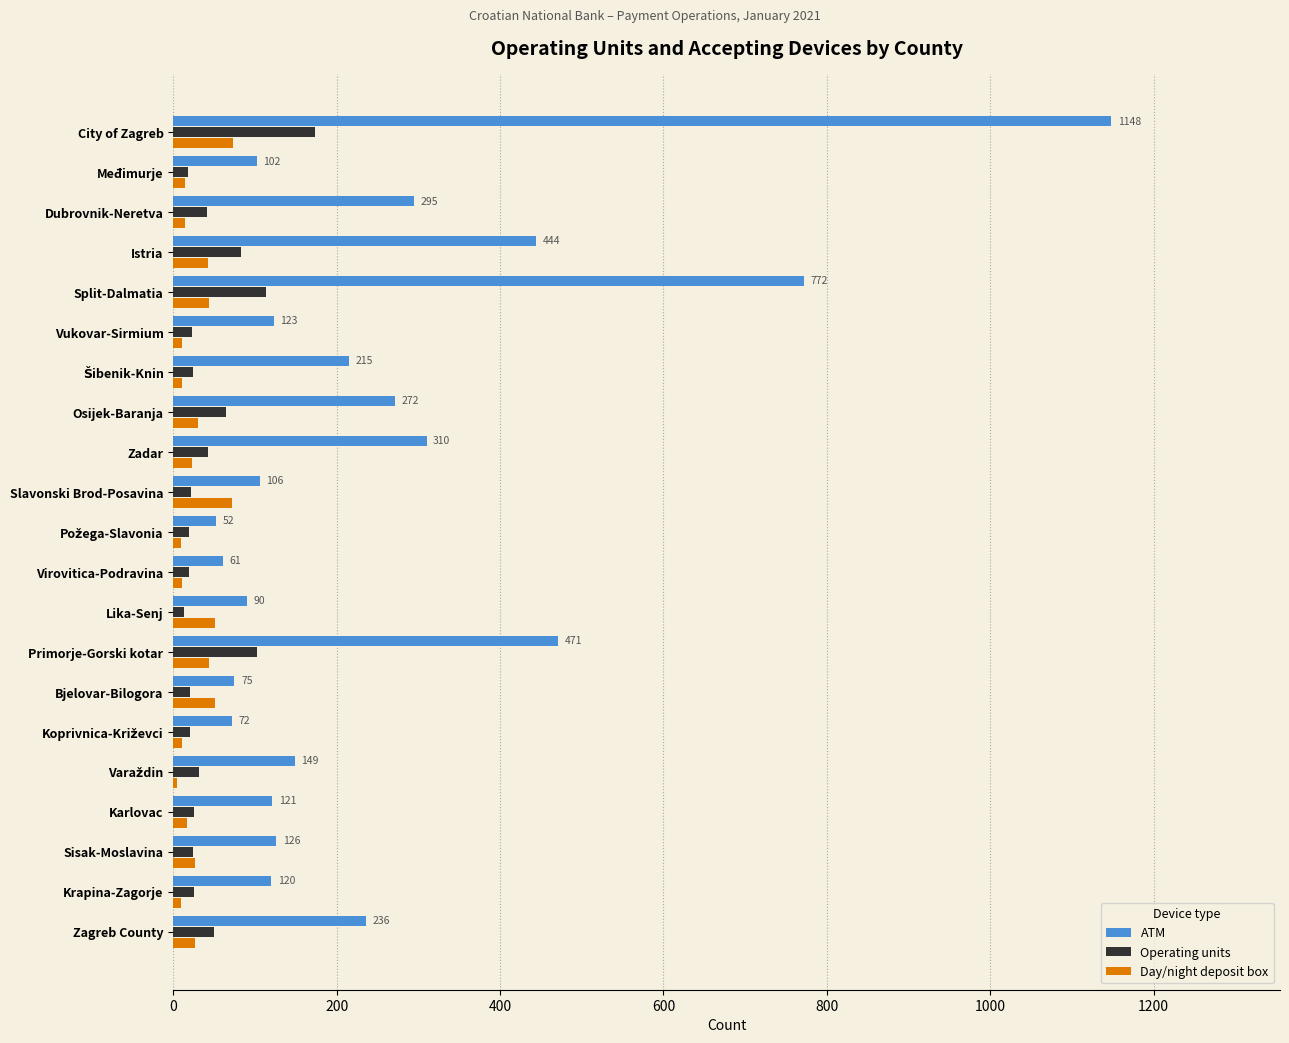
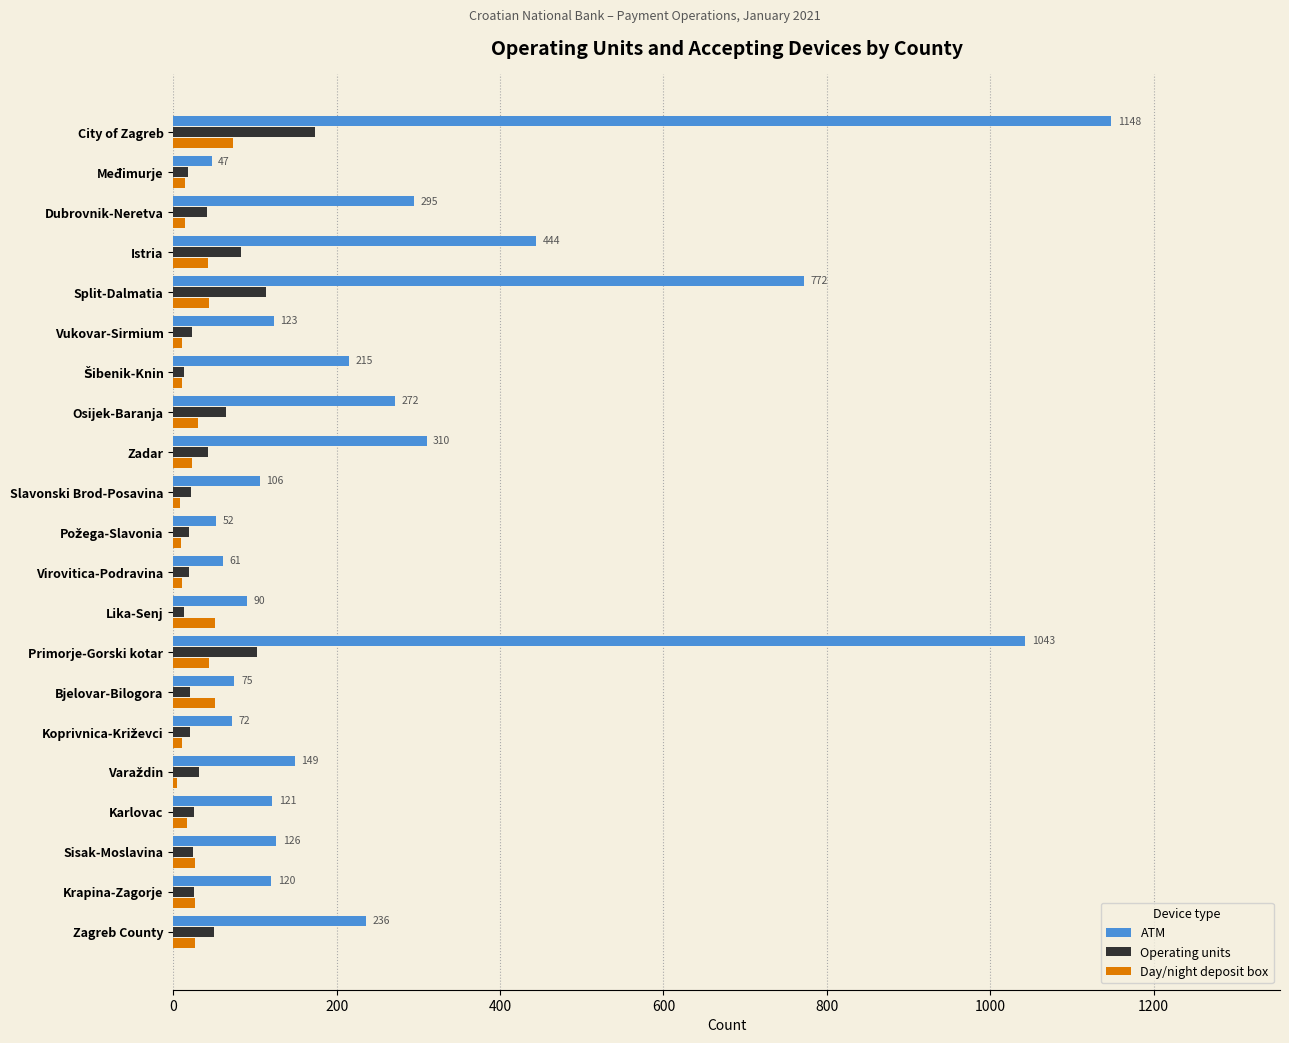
  {
    "ATM": {
      "City of Zagreb": 1148,
-     "Međimurje": 102,
+     "Međimurje": 47,
      "Dubrovnik-Neretva": 295,
      "Istria": 444,
      "Split-Dalmatia": 772,
      "Vukovar-Sirmium": 123,
      "Šibenik-Knin": 215,
      "Osijek-Baranja": 272,
      "Zadar": 310,
      "Slavonski Brod-Posavina": 106,
      "Požega-Slavonia": 52,
      "Virovitica-Podravina": 61,
      "Lika-Senj": 90,
-     "Primorje-Gorski kotar": 471,
+     "Primorje-Gorski kotar": 1043,
      "Bjelovar-Bilogora": 75,
      "Koprivnica-Križevci": 72,
      "Varaždin": 149,
      "Karlovac": 121,
      "Sisak-Moslavina": 126,
      "Krapina-Zagorje": 120,
      "Zagreb County": 236
    },
    "Operating units": {
      "City of Zagreb": 170,
      "Međimurje": 20,
      "Dubrovnik-Neretva": 40,
      "Istria": 80,
      "Split-Dalmatia": 110,
      "Vukovar-Sirmium": 20,
-     "Šibenik-Knin": 20,
+     "Šibenik-Knin": 10,
      "Osijek-Baranja": 70,
      "Zadar": 40,
      "Slavonski Brod-Posavina": 20,
      "Požega-Slavonia": 20,
      "Virovitica-Podravina": 20,
      "Lika-Senj": 10,
      "Primorje-Gorski kotar": 100,
      "Bjelovar-Bilogora": 20,
      "Koprivnica-Križevci": 20,
      "Varaždin": 30,
      "Karlovac": 30,
      "Sisak-Moslavina": 20,
      "Krapina-Zagorje": 30,
      "Zagreb County": 50
    },
    "Day/night deposit box": {
      "City of Zagreb": 70,
      "Međimurje": 20,
      "Dubrovnik-Neretva": 20,
      "Istria": 40,
      "Split-Dalmatia": 40,
      "Vukovar-Sirmium": 10,
      "Šibenik-Knin": 10,
      "Osijek-Baranja": 30,
      "Zadar": 20,
-     "Slavonski Brod-Posavina": 70,
+     "Slavonski Brod-Posavina": 10,
      "Požega-Slavonia": 10,
      "Virovitica-Podravina": 10,
      "Lika-Senj": 50,
      "Primorje-Gorski kotar": 40,
      "Bjelovar-Bilogora": 50,
      "Koprivnica-Križevci": 10,
      "Varaždin": 10,
      "Karlovac": 20,
      "Sisak-Moslavina": 30,
-     "Krapina-Zagorje": 10,
+     "Krapina-Zagorje": 30,
      "Zagreb County": 30
    }
  }
